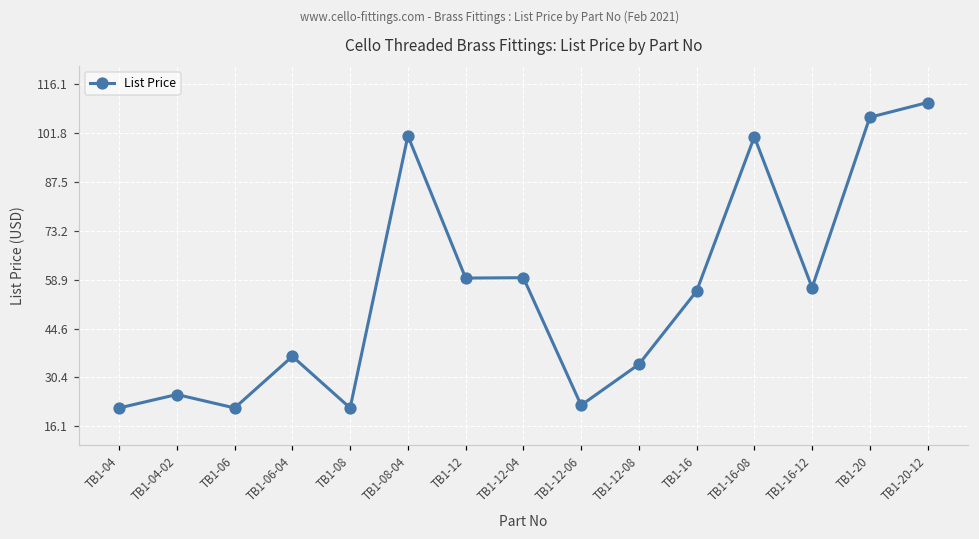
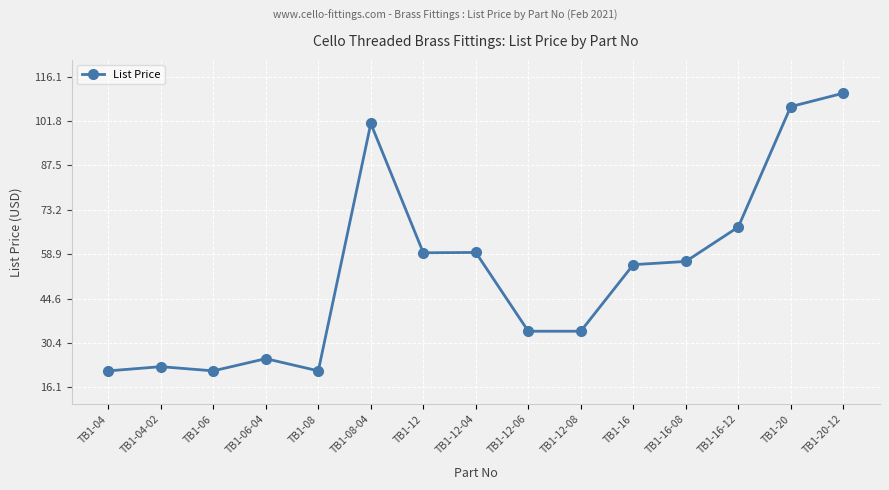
  {
    "TB1-04": 21,
-   "TB1-04-02": 25,
+   "TB1-04-02": 23,
    "TB1-06": 21,
-   "TB1-06-04": 37,
+   "TB1-06-04": 25,
    "TB1-08": 21,
    "TB1-08-04": 101,
    "TB1-12": 59,
    "TB1-12-04": 60,
-   "TB1-12-06": 22,
+   "TB1-12-06": 34,
    "TB1-12-08": 34,
    "TB1-16": 56,
-   "TB1-16-08": 101,
-   "TB1-16-12": 57,
+   "TB1-16-08": 57,
+   "TB1-16-12": 68,
    "TB1-20": 106,
    "TB1-20-12": 111
  }
